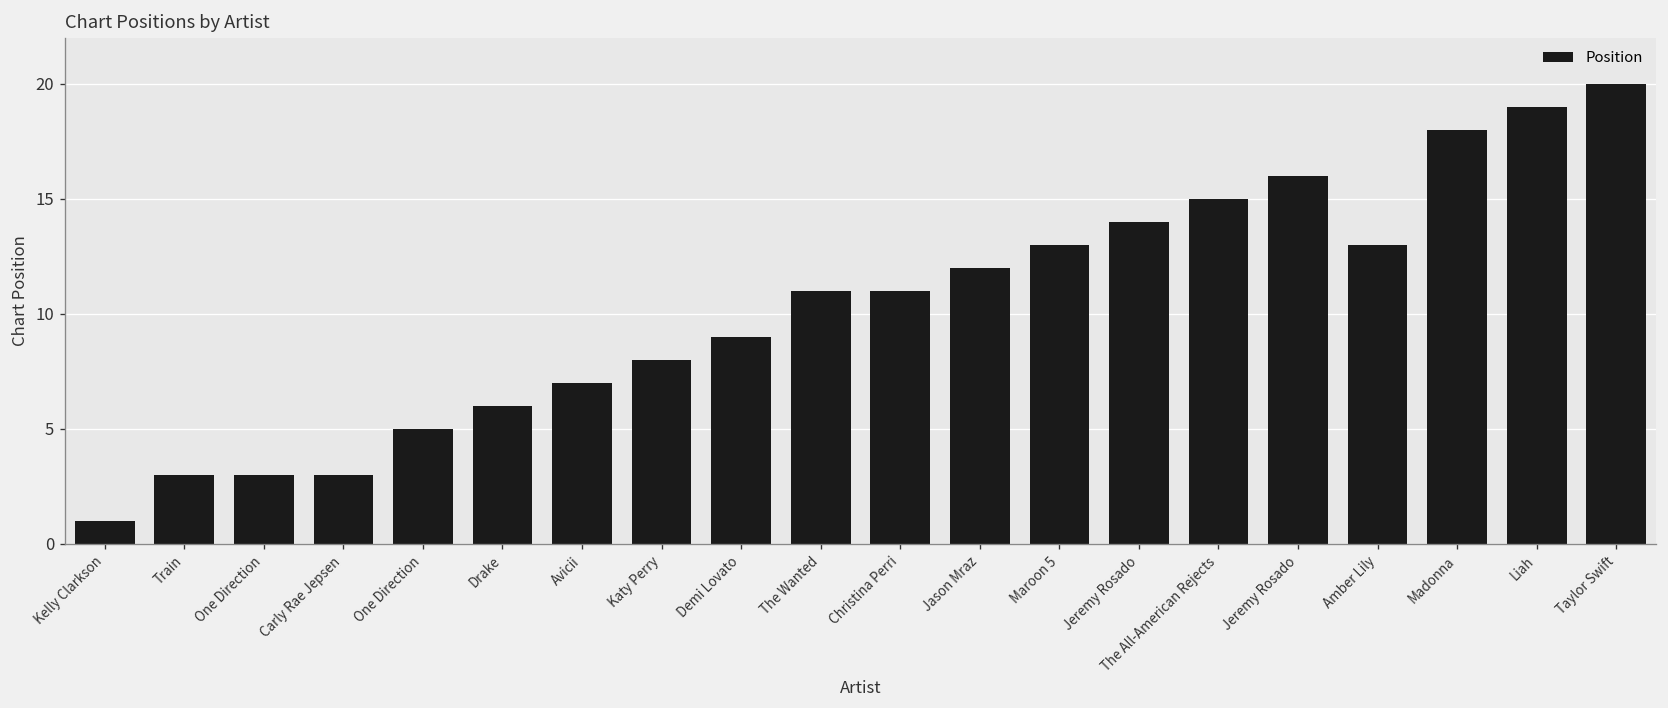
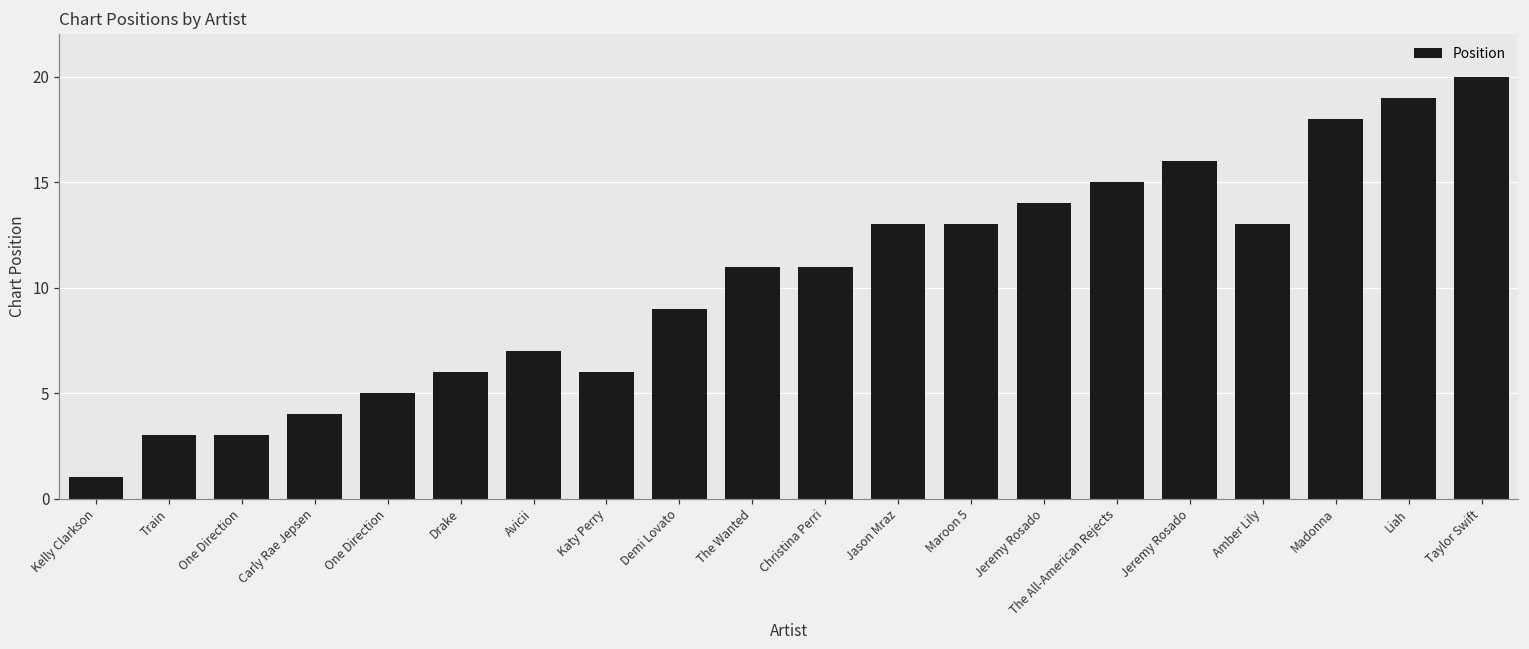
  {
    "Kelly Clarkson": 1,
    "Train": 3,
-   "Carly Rae Jepsen": 3,
+   "Carly Rae Jepsen": 4,
    "Drake": 6,
    "Avicii": 7,
-   "Katy Perry": 8,
+   "Katy Perry": 6,
    "Demi Lovato": 9,
    "The Wanted": 11,
    "Christina Perri": 11,
-   "Jason Mraz": 12,
+   "Jason Mraz": 13,
    "Maroon 5": 13,
    "The All-American Rejects": 15,
    "Amber Lily": 13,
    "Madonna": 18,
    "Liah": 19,
    "Taylor Swift": 20
  }
